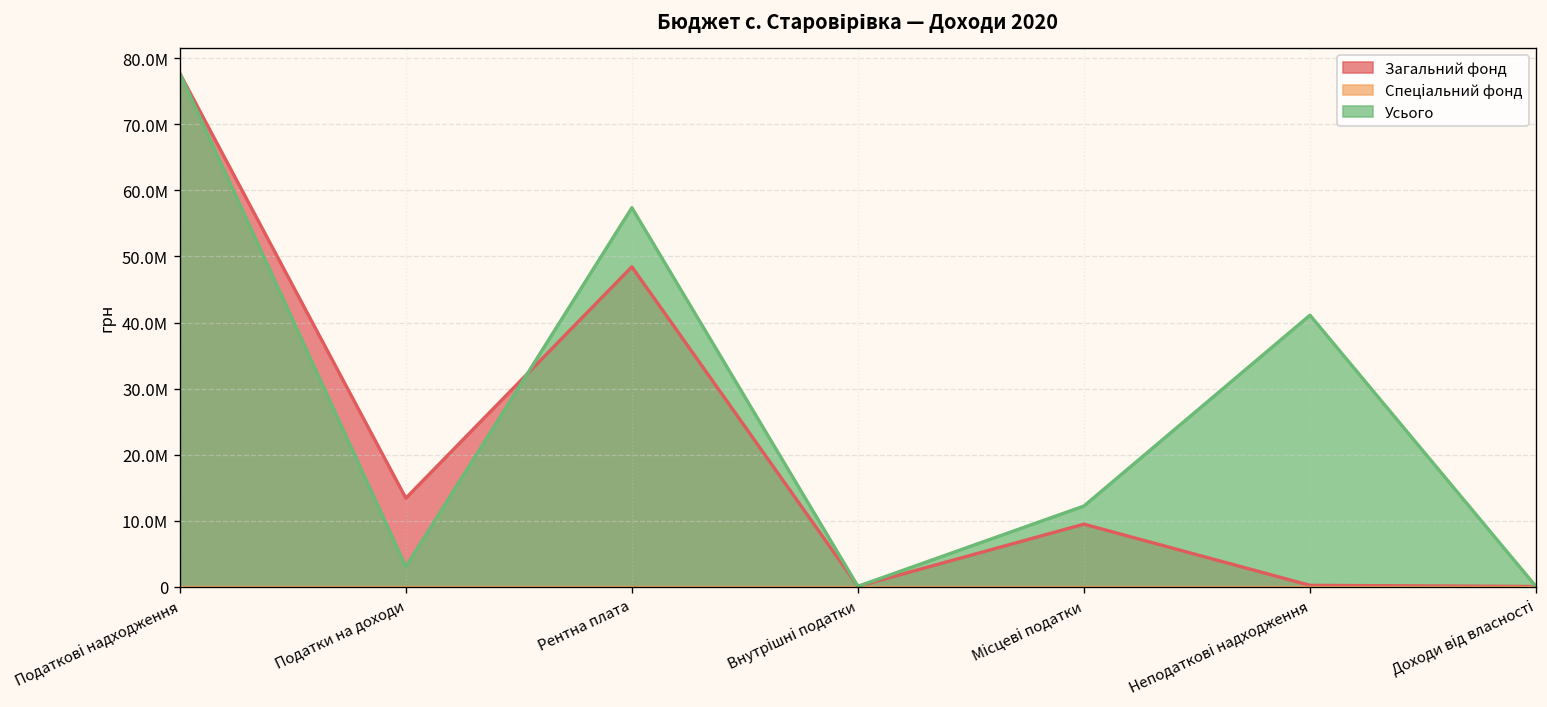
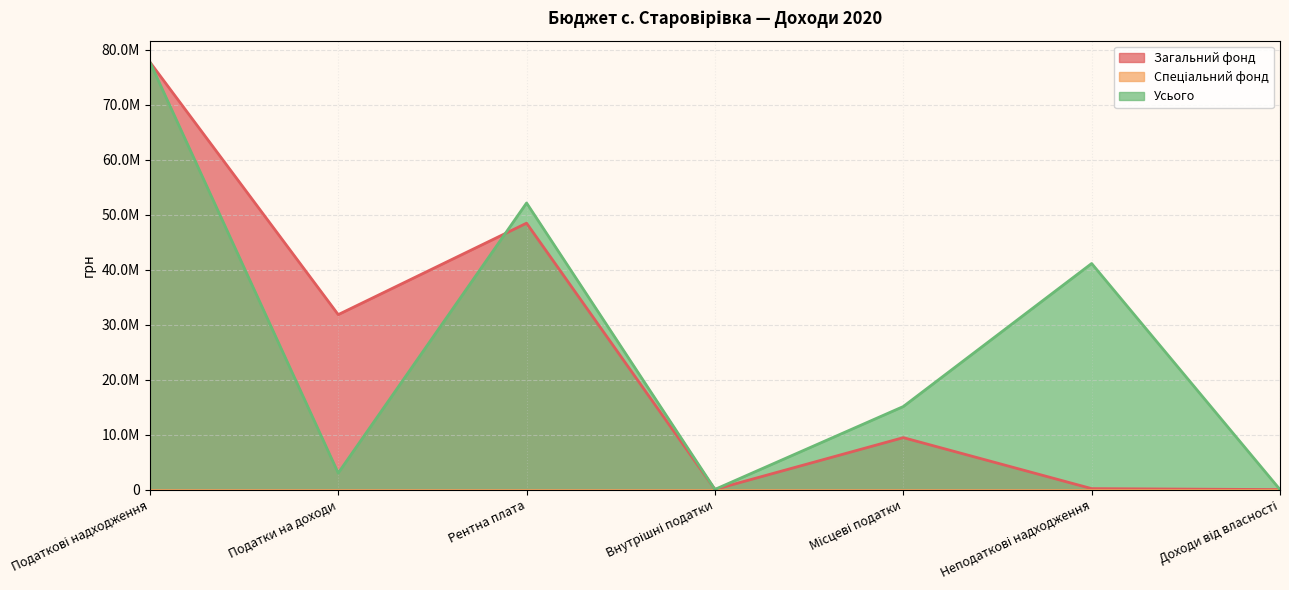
  {
    "Загальний фонд": {
-     "Податки на доходи": 13000000,
+     "Податки на доходи": 32000000,
      "Рентна плата": 48000000,
      "Місцеві податки": 9000000
    },
    "Спеціальний фонд": {
      "Податкові надходження": 0,
      "Податки на доходи": 0,
      "Рентна плата": 0,
      "Місцеві податки": 0
    },
    "Усього": {
      "Податки на доходи": 3000000,
-     "Рентна плата": 57000000,
-     "Місцеві податки": 12000000,
+     "Рентна плата": 52000000,
+     "Місцеві податки": 15000000,
      "Неподаткові надходження": 41000000
    }
  }
